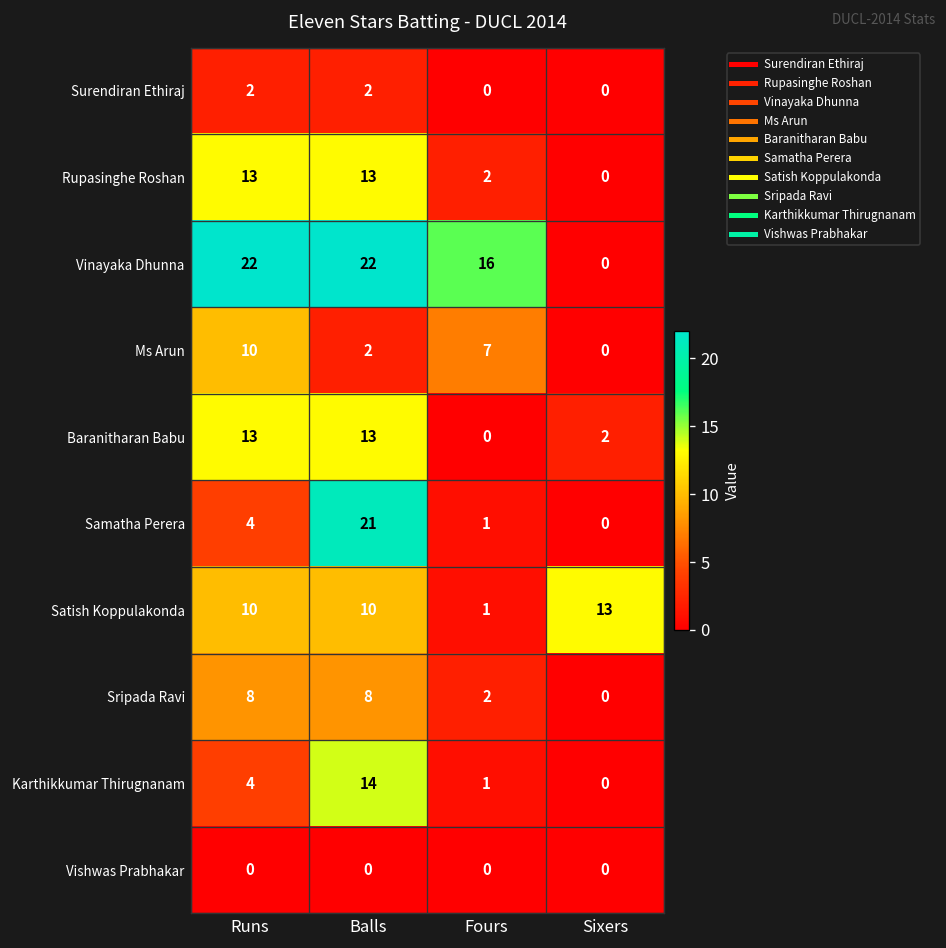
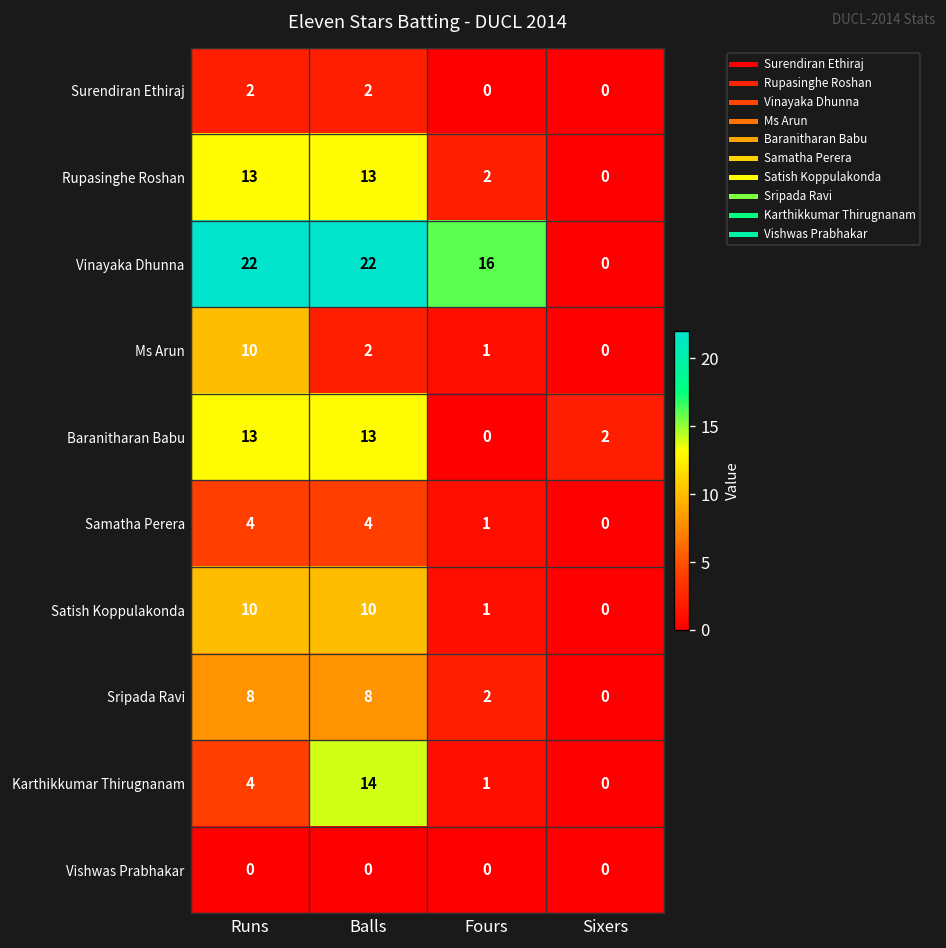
  {
    "Surendiran Ethiraj": {
      "Runs": 2,
      "Balls": 2,
      "Fours": 0,
      "Sixers": 0
    },
    "Rupasinghe Roshan": {
      "Runs": 13,
      "Balls": 13,
      "Fours": 2,
      "Sixers": 0
    },
    "Vinayaka Dhunna": {
      "Runs": 22,
      "Balls": 22,
      "Fours": 16,
      "Sixers": 0
    },
    "Ms Arun": {
      "Runs": 10,
      "Balls": 2,
-     "Fours": 7,
+     "Fours": 1,
      "Sixers": 0
    },
    "Baranitharan Babu": {
      "Runs": 13,
      "Balls": 13,
      "Fours": 0,
      "Sixers": 2
    },
    "Samatha Perera": {
      "Runs": 4,
-     "Balls": 21,
+     "Balls": 4,
      "Fours": 1,
      "Sixers": 0
    },
    "Satish Koppulakonda": {
      "Runs": 10,
      "Balls": 10,
      "Fours": 1,
-     "Sixers": 13
+     "Sixers": 0
    },
    "Sripada Ravi": {
      "Runs": 8,
      "Balls": 8,
      "Fours": 2,
      "Sixers": 0
    },
    "Karthikkumar Thirugnanam": {
      "Runs": 4,
      "Balls": 14,
      "Fours": 1,
      "Sixers": 0
    },
    "Vishwas Prabhakar": {
      "Runs": 0,
      "Balls": 0,
      "Fours": 0,
      "Sixers": 0
    }
  }
